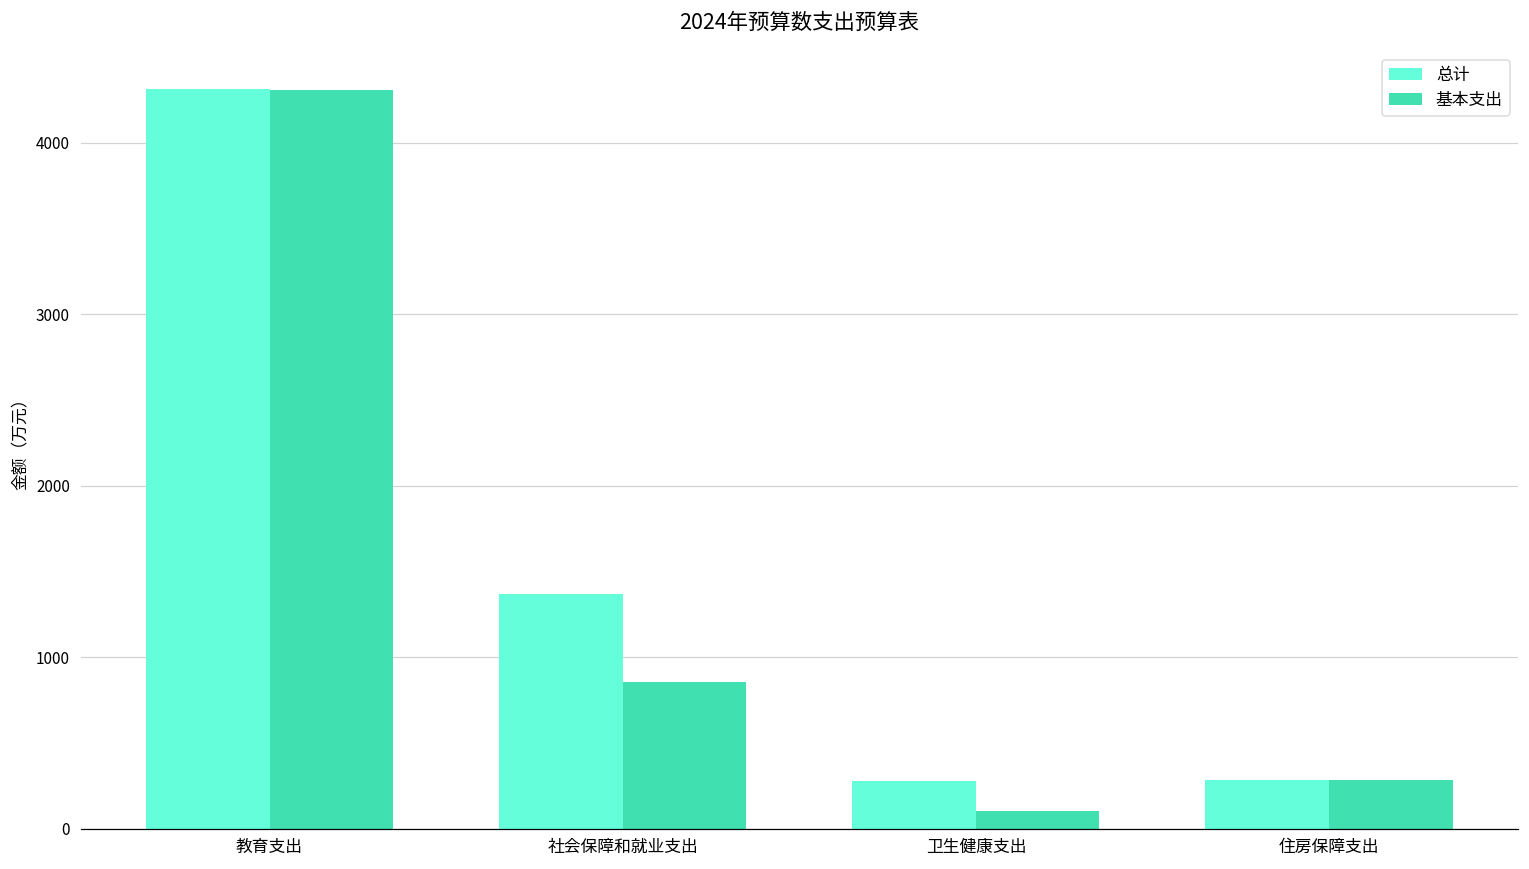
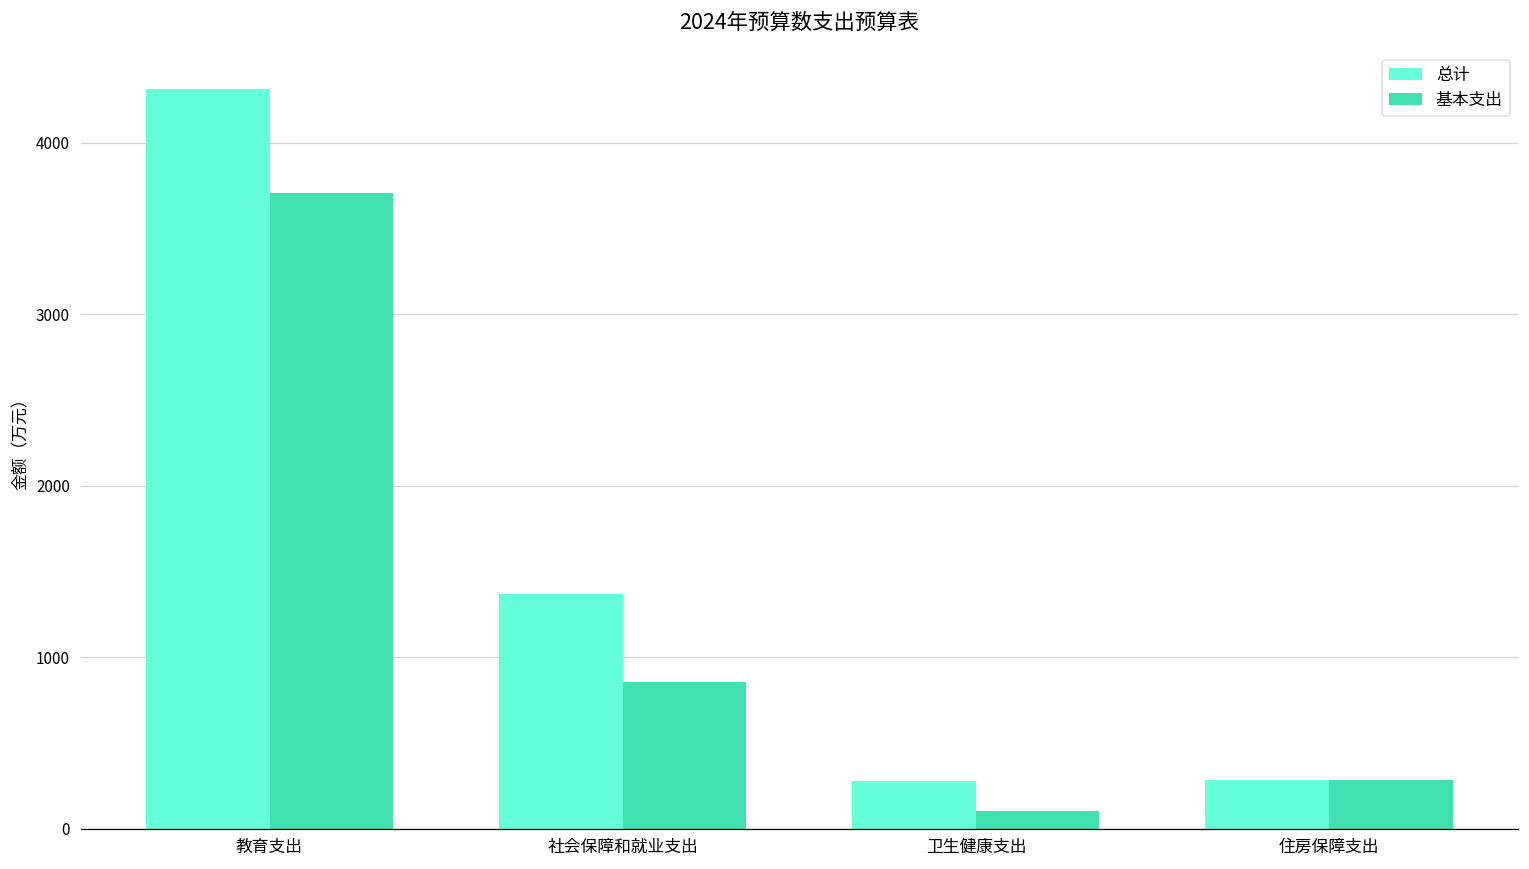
  {
    "总计": {
      "教育支出": 4320,
      "社会保障和就业支出": 1370,
      "卫生健康支出": 280,
      "住房保障支出": 290
    },
    "基本支出": {
-     "教育支出": 4310,
+     "教育支出": 3710,
      "社会保障和就业支出": 860,
      "卫生健康支出": 100,
      "住房保障支出": 290
    }
  }
